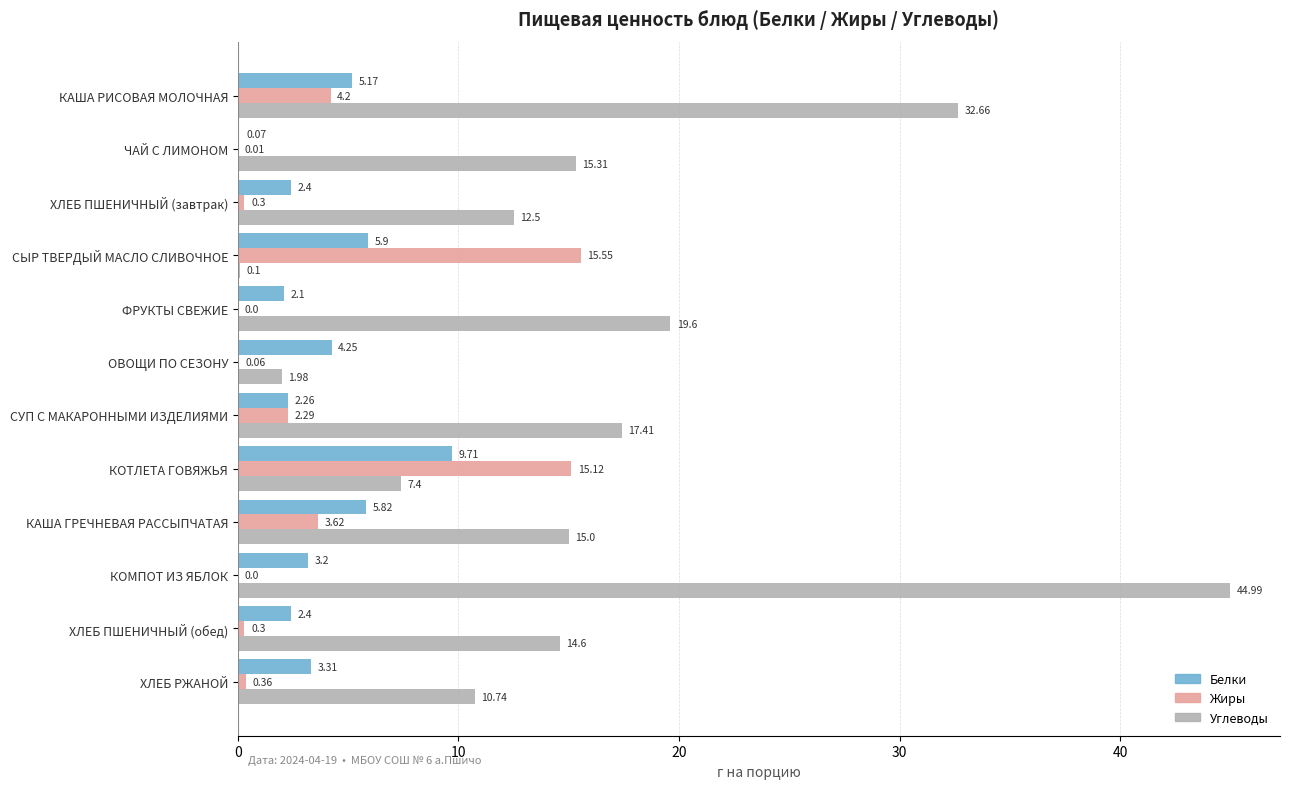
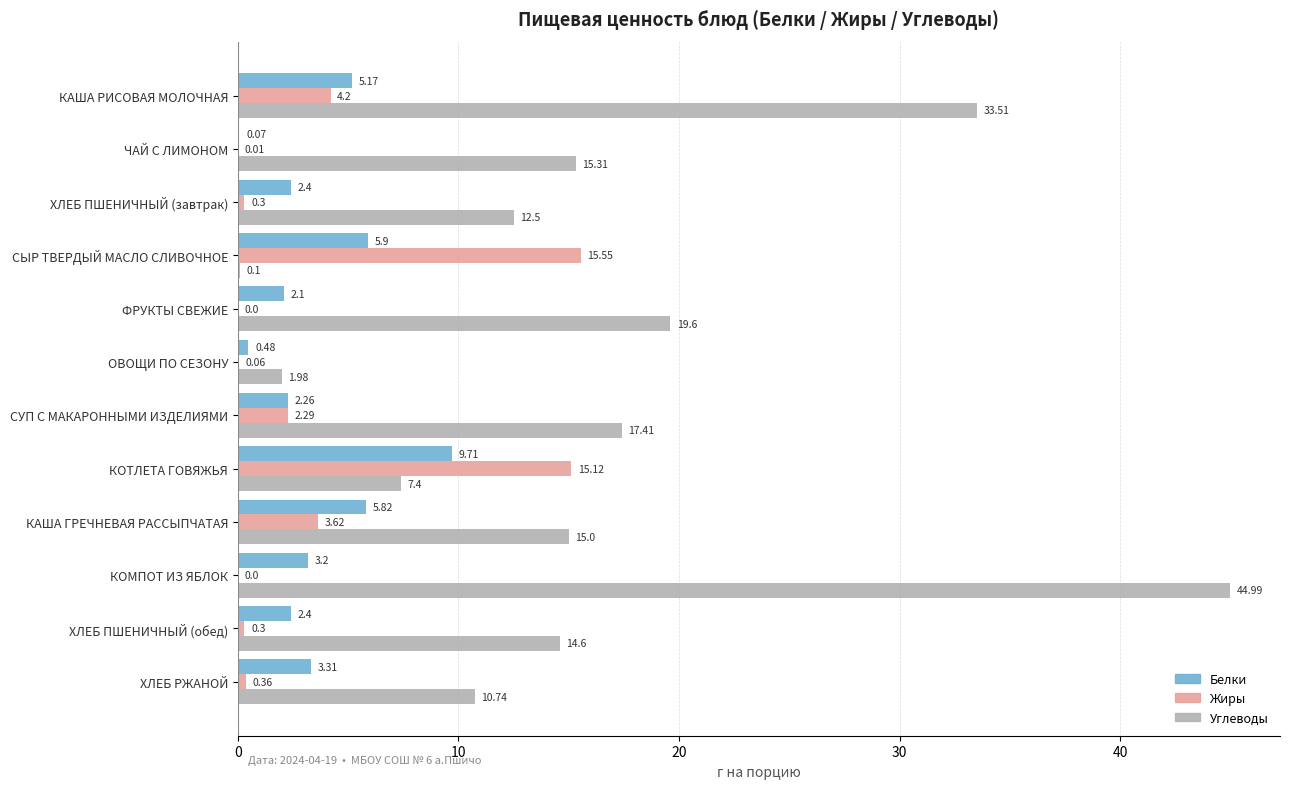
  {
    "Белки": {
      "КАША РИСОВАЯ МОЛОЧНАЯ": 5.17,
      "ЧАЙ С ЛИМОНОМ": 0.07,
      "ХЛЕБ ПШЕНИЧНЫЙ (завтрак)": 2.4,
      "СЫР ТВЕРДЫЙ МАСЛО СЛИВОЧНОЕ": 5.9,
      "ФРУКТЫ СВЕЖИЕ": 2.1,
-     "ОВОЩИ ПО СЕЗОНУ": 4.25,
+     "ОВОЩИ ПО СЕЗОНУ": 0.48,
      "СУП С МАКАРОННЫМИ ИЗДЕЛИЯМИ": 2.26,
      "КОТЛЕТА ГОВЯЖЬЯ": 9.71,
      "КАША ГРЕЧНЕВАЯ РАССЫПЧАТАЯ": 5.82,
      "КОМПОТ ИЗ ЯБЛОК": 3.2,
      "ХЛЕБ ПШЕНИЧНЫЙ (обед)": 2.4,
      "ХЛЕБ РЖАНОЙ": 3.31
    },
    "Жиры": {
      "КАША РИСОВАЯ МОЛОЧНАЯ": 4.2,
      "ЧАЙ С ЛИМОНОМ": 0.01,
      "ХЛЕБ ПШЕНИЧНЫЙ (завтрак)": 0.3,
      "СЫР ТВЕРДЫЙ МАСЛО СЛИВОЧНОЕ": 15.55,
      "ФРУКТЫ СВЕЖИЕ": 0.0,
      "ОВОЩИ ПО СЕЗОНУ": 0.06,
      "СУП С МАКАРОННЫМИ ИЗДЕЛИЯМИ": 2.29,
      "КОТЛЕТА ГОВЯЖЬЯ": 15.12,
      "КАША ГРЕЧНЕВАЯ РАССЫПЧАТАЯ": 3.62,
      "КОМПОТ ИЗ ЯБЛОК": 0.0,
      "ХЛЕБ ПШЕНИЧНЫЙ (обед)": 0.3,
      "ХЛЕБ РЖАНОЙ": 0.36
    },
    "Углеводы": {
-     "КАША РИСОВАЯ МОЛОЧНАЯ": 32.66,
+     "КАША РИСОВАЯ МОЛОЧНАЯ": 33.51,
      "ЧАЙ С ЛИМОНОМ": 15.31,
      "ХЛЕБ ПШЕНИЧНЫЙ (завтрак)": 12.5,
      "СЫР ТВЕРДЫЙ МАСЛО СЛИВОЧНОЕ": 0.1,
      "ФРУКТЫ СВЕЖИЕ": 19.6,
      "ОВОЩИ ПО СЕЗОНУ": 1.98,
      "СУП С МАКАРОННЫМИ ИЗДЕЛИЯМИ": 17.41,
      "КОТЛЕТА ГОВЯЖЬЯ": 7.4,
      "КАША ГРЕЧНЕВАЯ РАССЫПЧАТАЯ": 15.0,
      "КОМПОТ ИЗ ЯБЛОК": 44.99,
      "ХЛЕБ ПШЕНИЧНЫЙ (обед)": 14.6,
      "ХЛЕБ РЖАНОЙ": 10.74
    }
  }
